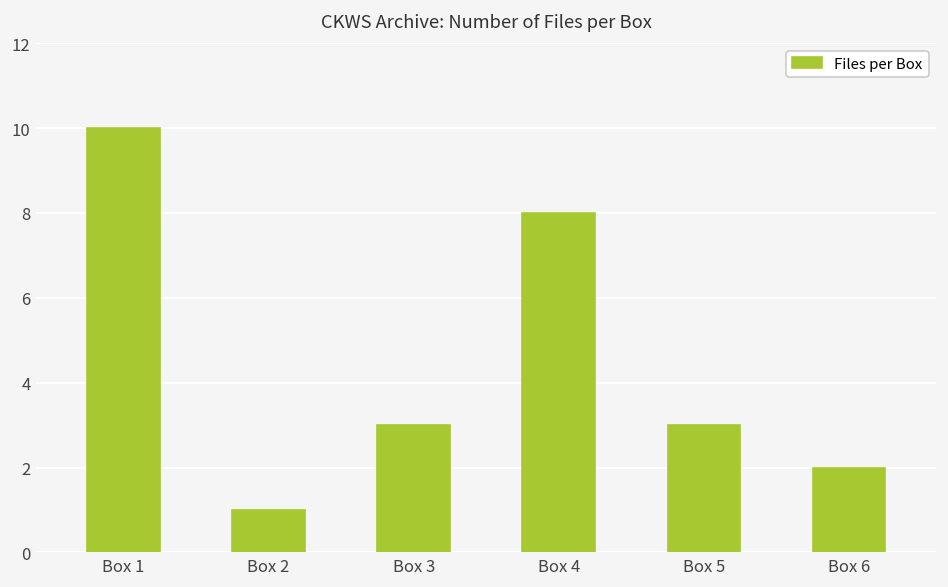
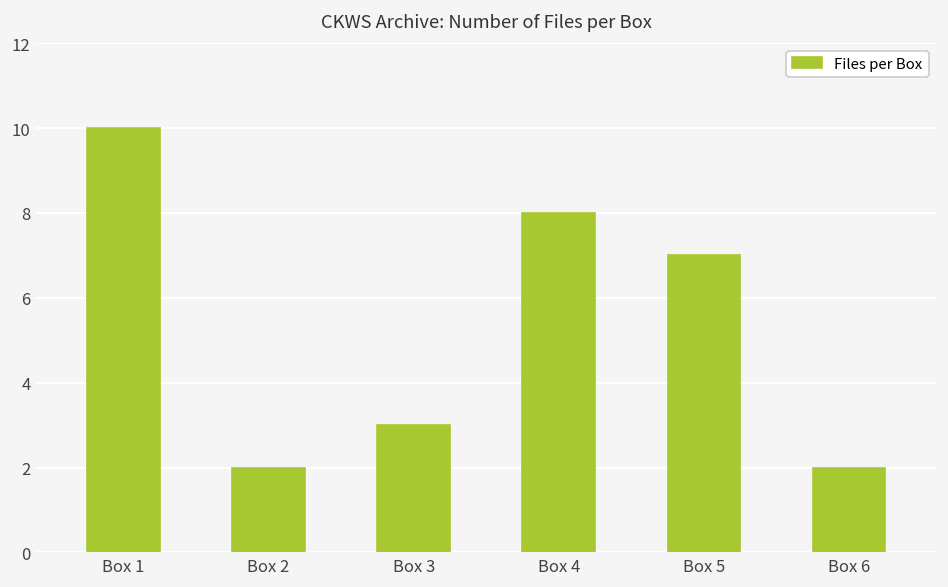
  {
    "Box 1": 10,
-   "Box 2": 1,
+   "Box 2": 2,
    "Box 3": 3,
    "Box 4": 8,
-   "Box 5": 3,
+   "Box 5": 7,
    "Box 6": 2
  }
